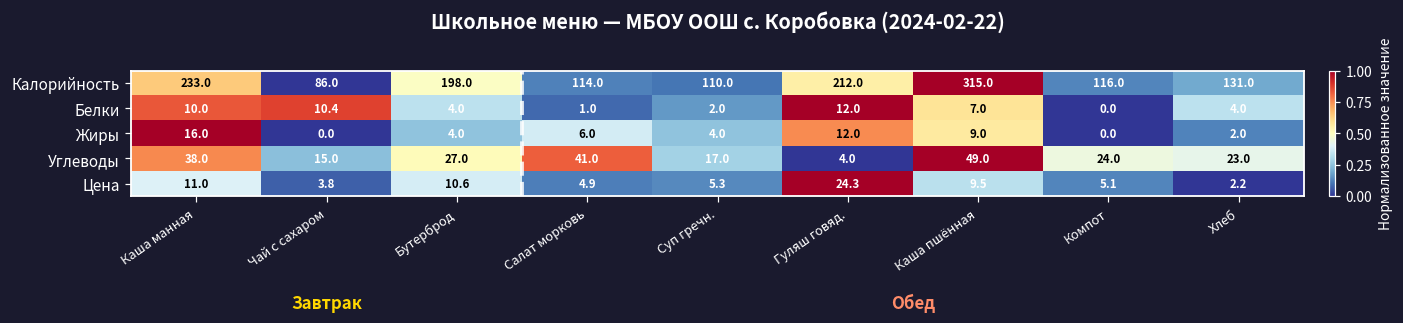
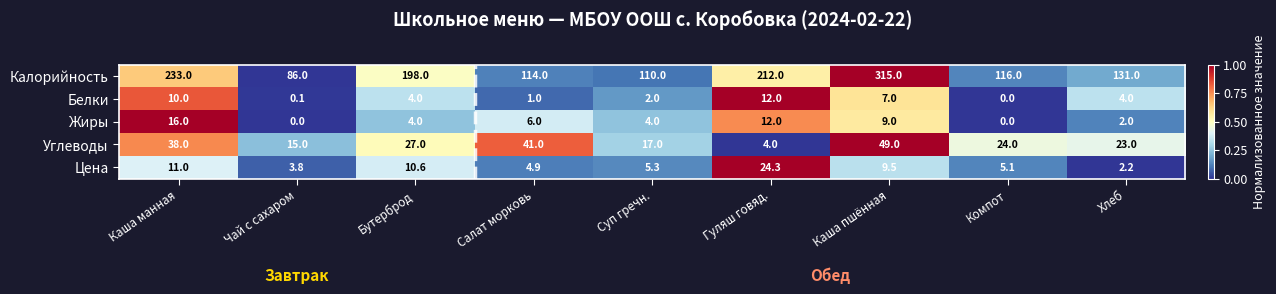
  {
    "Калорийность": {
      "Каша манная": 233.0,
      "Чай с сахаром": 86.0,
      "Бутерброд": 198.0,
      "Салат морковь": 114.0,
      "Суп гречн.": 110.0,
      "Гуляш говяд.": 212.0,
      "Каша пшённая": 315.0,
      "Компот": 116.0,
      "Хлеб": 131.0
    },
    "Белки": {
      "Каша манная": 10.0,
-     "Чай с сахаром": 10.4,
+     "Чай с сахаром": 0.1,
      "Бутерброд": 4.0,
      "Салат морковь": 1.0,
      "Суп гречн.": 2.0,
      "Гуляш говяд.": 12.0,
      "Каша пшённая": 7.0,
      "Компот": 0.0,
      "Хлеб": 4.0
    },
    "Жиры": {
      "Каша манная": 16.0,
      "Чай с сахаром": 0.0,
      "Бутерброд": 4.0,
      "Салат морковь": 6.0,
      "Суп гречн.": 4.0,
      "Гуляш говяд.": 12.0,
      "Каша пшённая": 9.0,
      "Компот": 0.0,
      "Хлеб": 2.0
    },
    "Углеводы": {
      "Каша манная": 38.0,
      "Чай с сахаром": 15.0,
      "Бутерброд": 27.0,
      "Салат морковь": 41.0,
      "Суп гречн.": 17.0,
      "Гуляш говяд.": 4.0,
      "Каша пшённая": 49.0,
      "Компот": 24.0,
      "Хлеб": 23.0
    },
    "Цена": {
      "Каша манная": 11.0,
      "Чай с сахаром": 3.8,
      "Бутерброд": 10.6,
      "Салат морковь": 4.9,
      "Суп гречн.": 5.3,
      "Гуляш говяд.": 24.3,
      "Каша пшённая": 9.5,
      "Компот": 5.1,
      "Хлеб": 2.2
    }
  }
